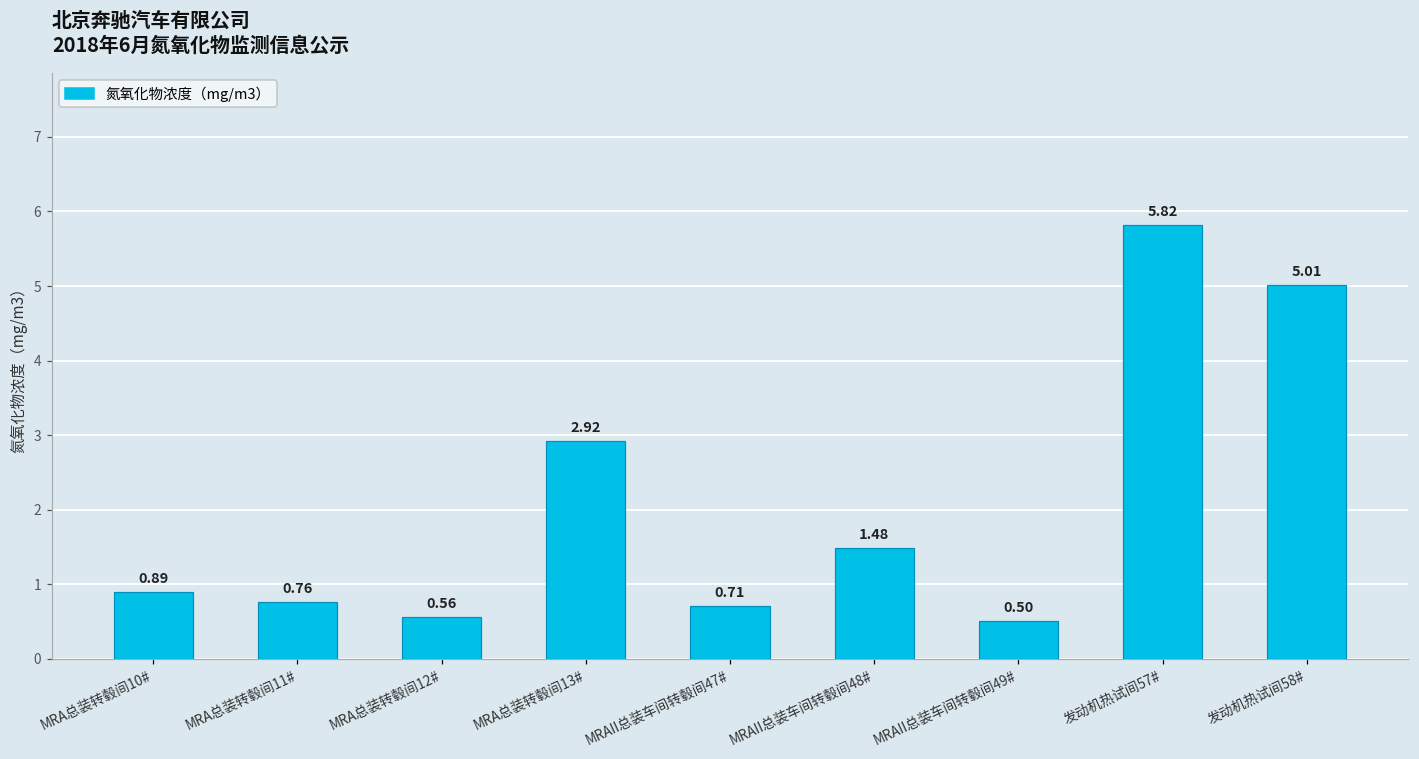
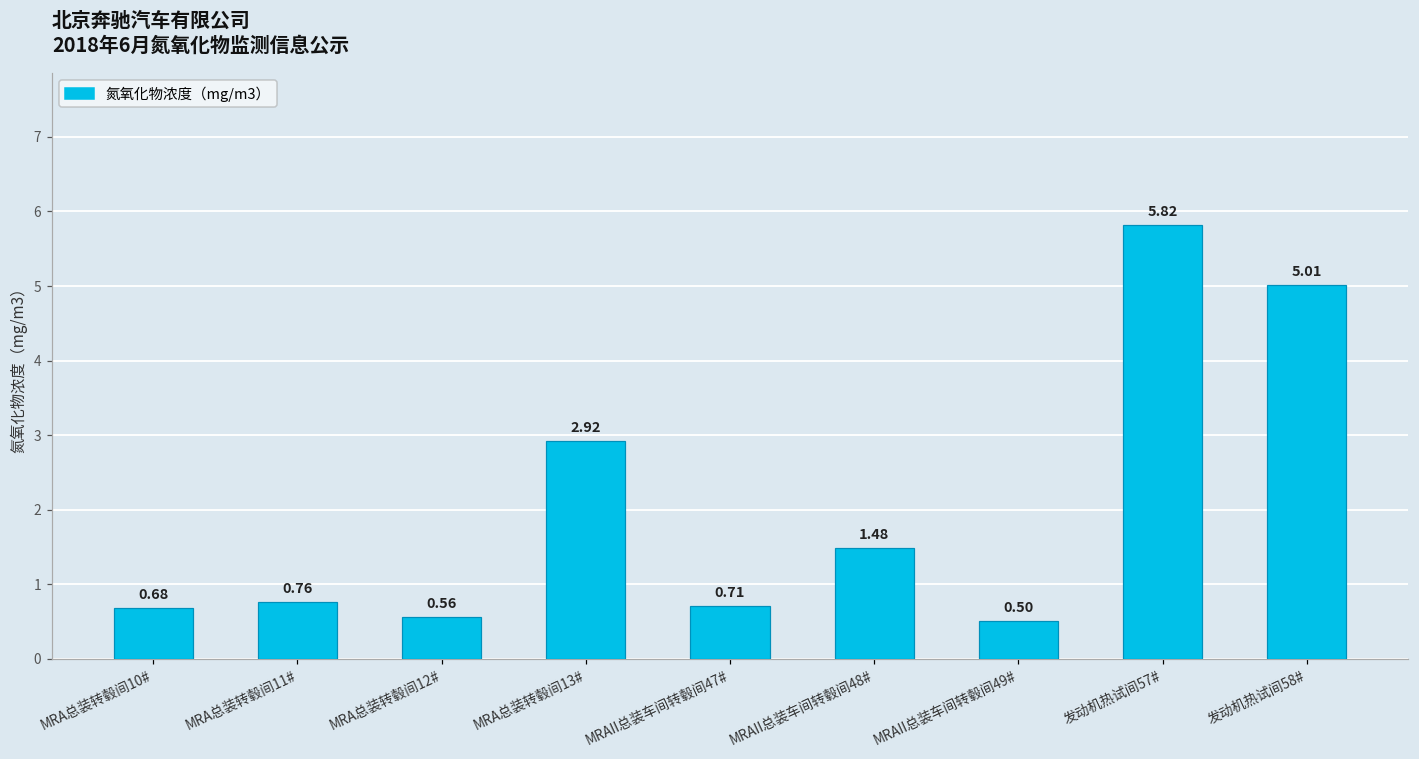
  {
-   "MRA总装转毂间10#": 0.89,
+   "MRA总装转毂间10#": 0.68,
    "MRA总装转毂间11#": 0.76,
    "MRA总装转毂间12#": 0.56,
    "MRA总装转毂间13#": 2.92,
    "MRAII总装车间转毂间47#": 0.71,
    "MRAII总装车间转毂间48#": 1.48,
    "MRAII总装车间转毂间49#": 0.50,
    "发动机热试间57#": 5.82,
    "发动机热试间58#": 5.01
  }
